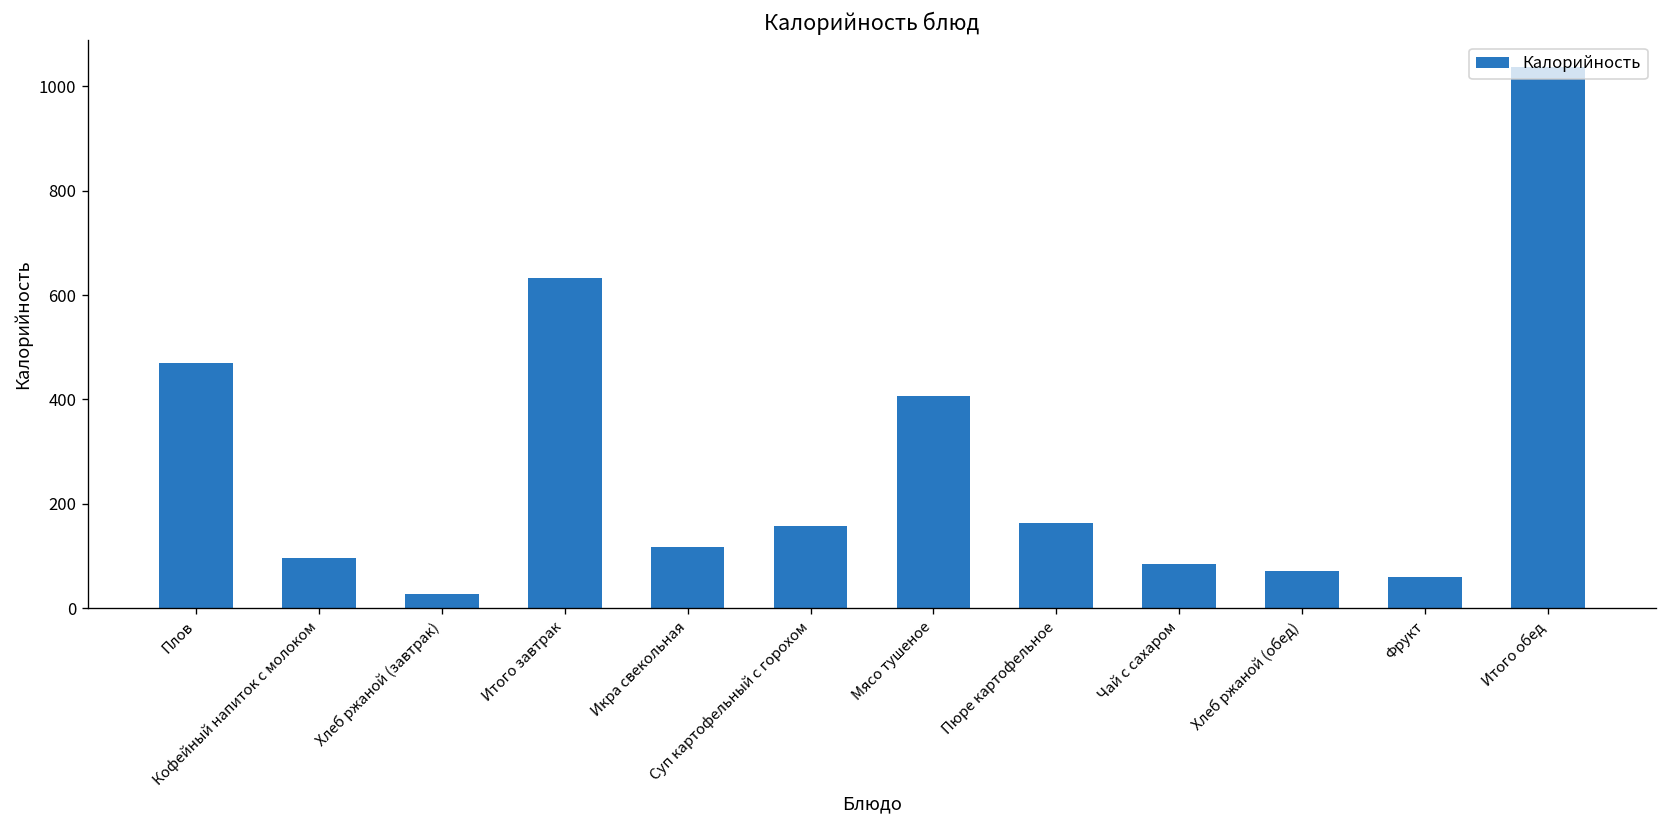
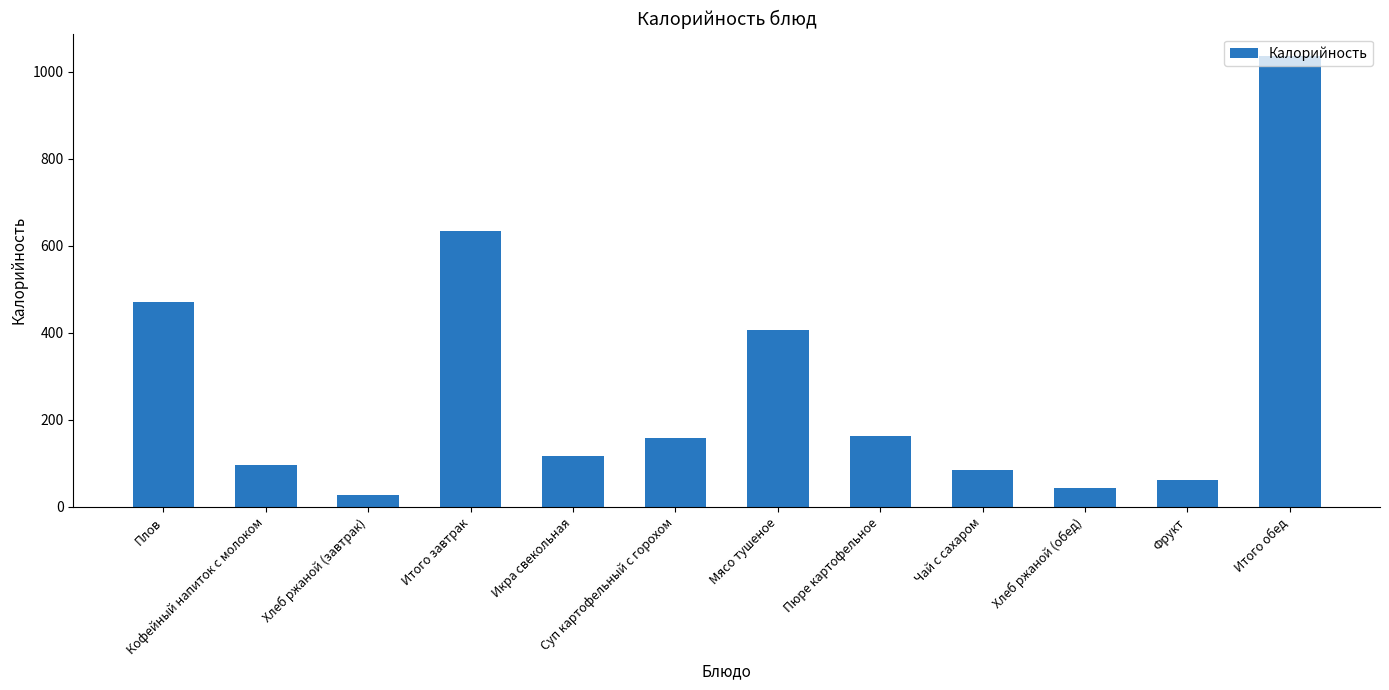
  {
    "Плов": 470,
    "Кофейный напиток с молоком": 100,
    "Хлеб ржаной (завтрак)": 30,
    "Итого завтрак": 630,
    "Икра свекольная": 120,
    "Суп картофельный с горохом": 160,
    "Мясо тушеное": 410,
    "Пюре картофельное": 160,
    "Чай с сахаром": 90,
-   "Хлеб ржаной (обед)": 70,
+   "Хлеб ржаной (обед)": 40,
    "Фрукт": 60
  }
